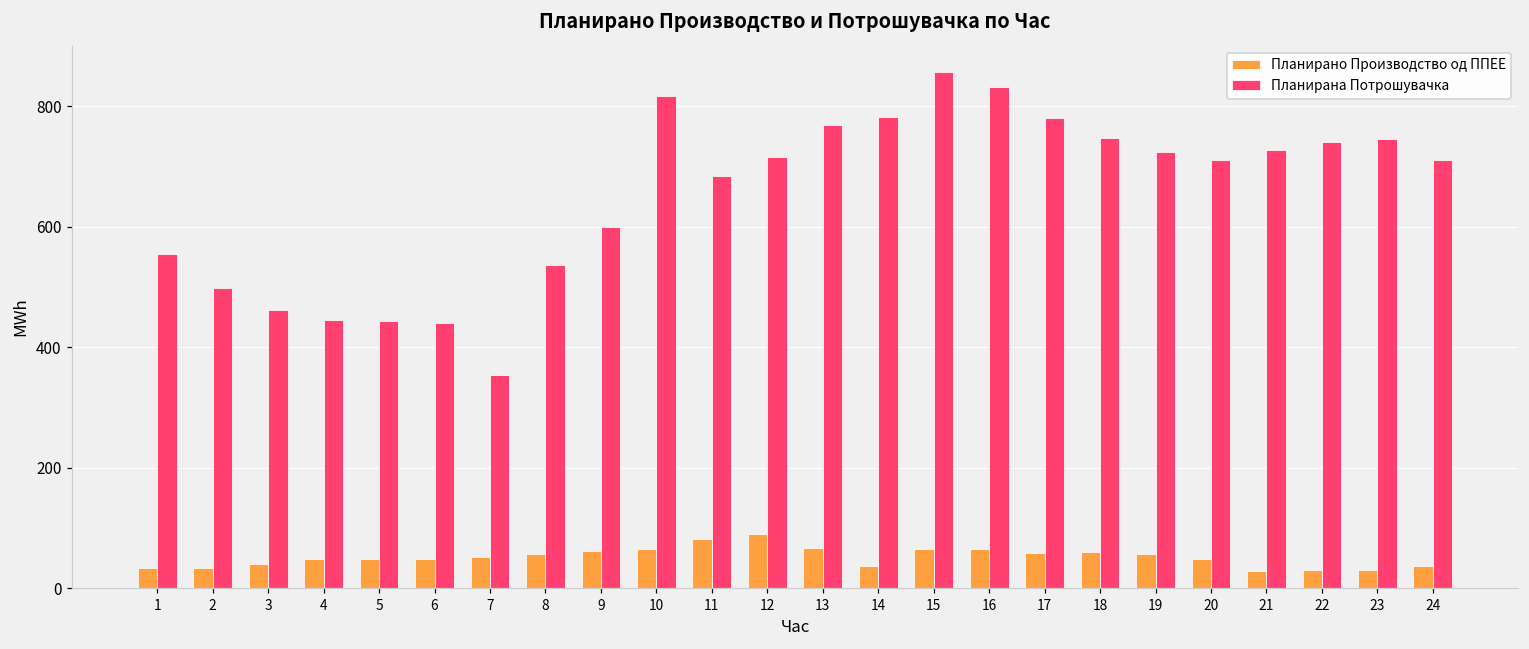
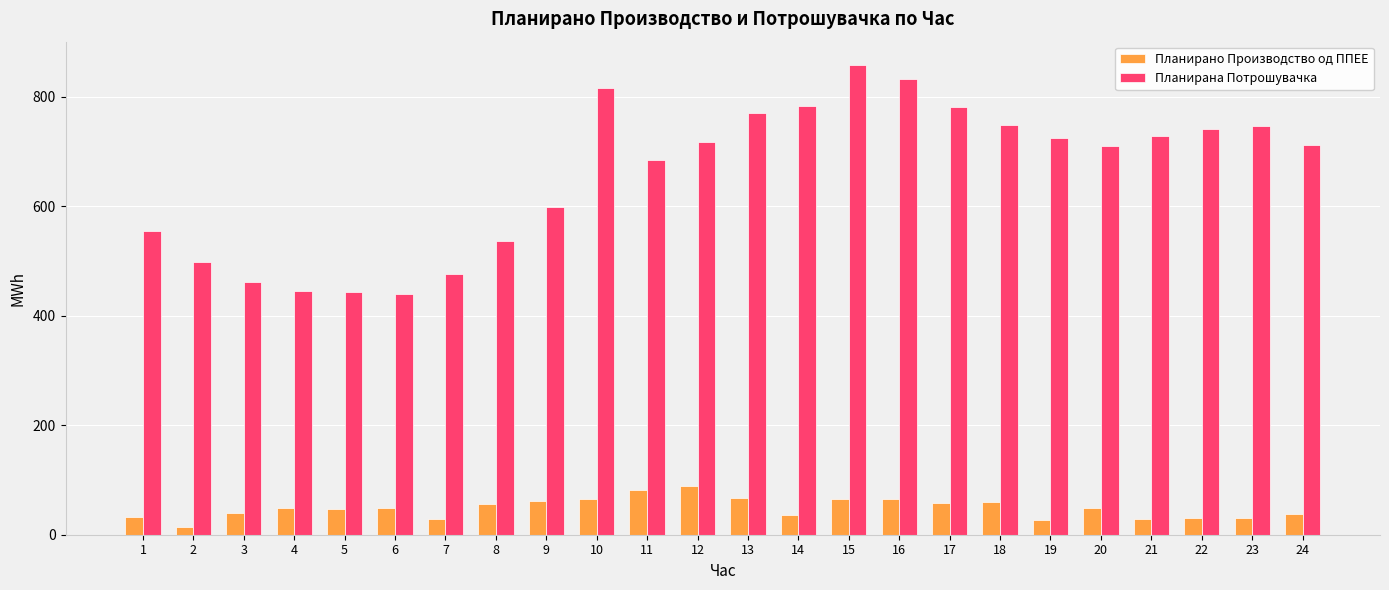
  {
    "Планирано Производство од ППЕЕ": {
      "1": 30,
-     "2": 30,
+     "2": 10,
      "3": 40,
      "4": 50,
      "5": 50,
      "6": 50,
-     "7": 50,
+     "7": 30,
      "8": 60,
      "9": 60,
      "10": 60,
      "11": 80,
      "12": 90,
      "13": 70,
      "14": 40,
      "15": 70,
      "16": 60,
      "17": 60,
      "18": 60,
-     "19": 60,
+     "19": 30,
      "20": 50,
      "21": 30,
      "22": 30,
      "23": 30,
      "24": 40
    },
    "Планирана Потрошувачка": {
      "1": 550,
      "2": 500,
      "3": 460,
      "4": 450,
      "5": 440,
      "6": 440,
-     "7": 350,
+     "7": 480,
      "8": 540,
      "9": 600,
      "10": 820,
      "11": 680,
      "12": 720,
      "13": 770,
      "14": 780,
      "15": 860,
      "16": 830,
      "17": 780,
      "18": 750,
      "19": 720,
      "20": 710,
      "21": 730,
      "22": 740,
      "23": 750,
      "24": 710
    }
  }
